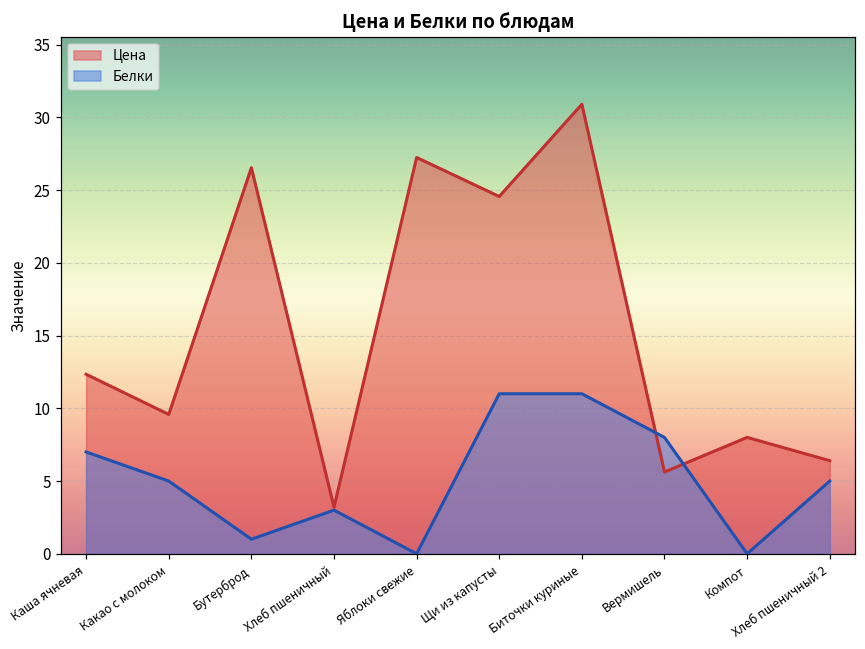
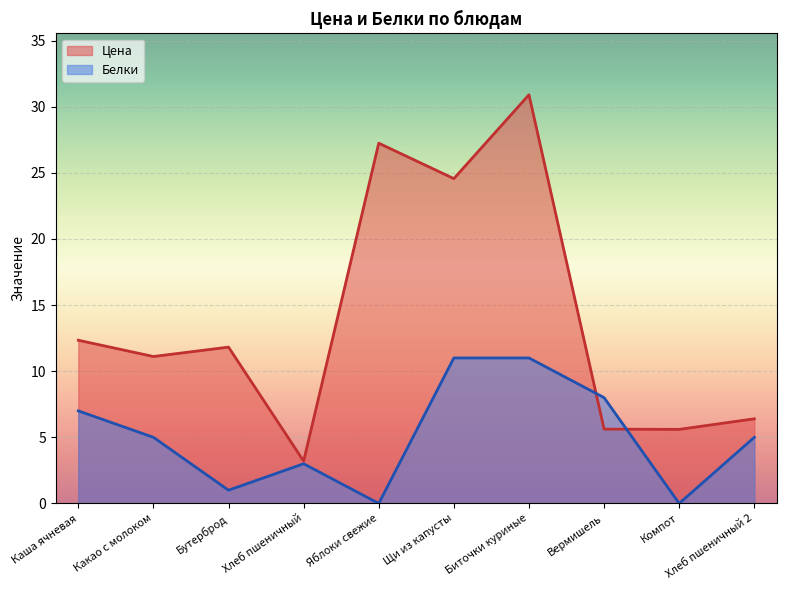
  {
    "Цена": {
      "Каша ячневая": 12.3,
-     "Какао с молоком": 9.6,
-     "Бутерброд": 26.5,
+     "Какао с молоком": 11.1,
+     "Бутерброд": 11.8,
      "Хлеб пшеничный": 3.2,
      "Яблоки свежие": 27.2,
      "Щи из капусты": 24.6,
      "Биточки куриные": 30.9,
      "Вермишель": 5.6,
-     "Компот": 8.0,
+     "Компот": 5.6,
      "Хлеб пшеничный 2": 6.4
    },
    "Белки": {
      "Каша ячневая": 7.0,
      "Какао с молоком": 5.0,
      "Бутерброд": 1.0,
      "Хлеб пшеничный": 3.0,
      "Яблоки свежие": 0.0,
      "Щи из капусты": 11.0,
      "Биточки куриные": 11.0,
      "Вермишель": 8.0,
      "Компот": 0.0,
      "Хлеб пшеничный 2": 5.0
    }
  }
